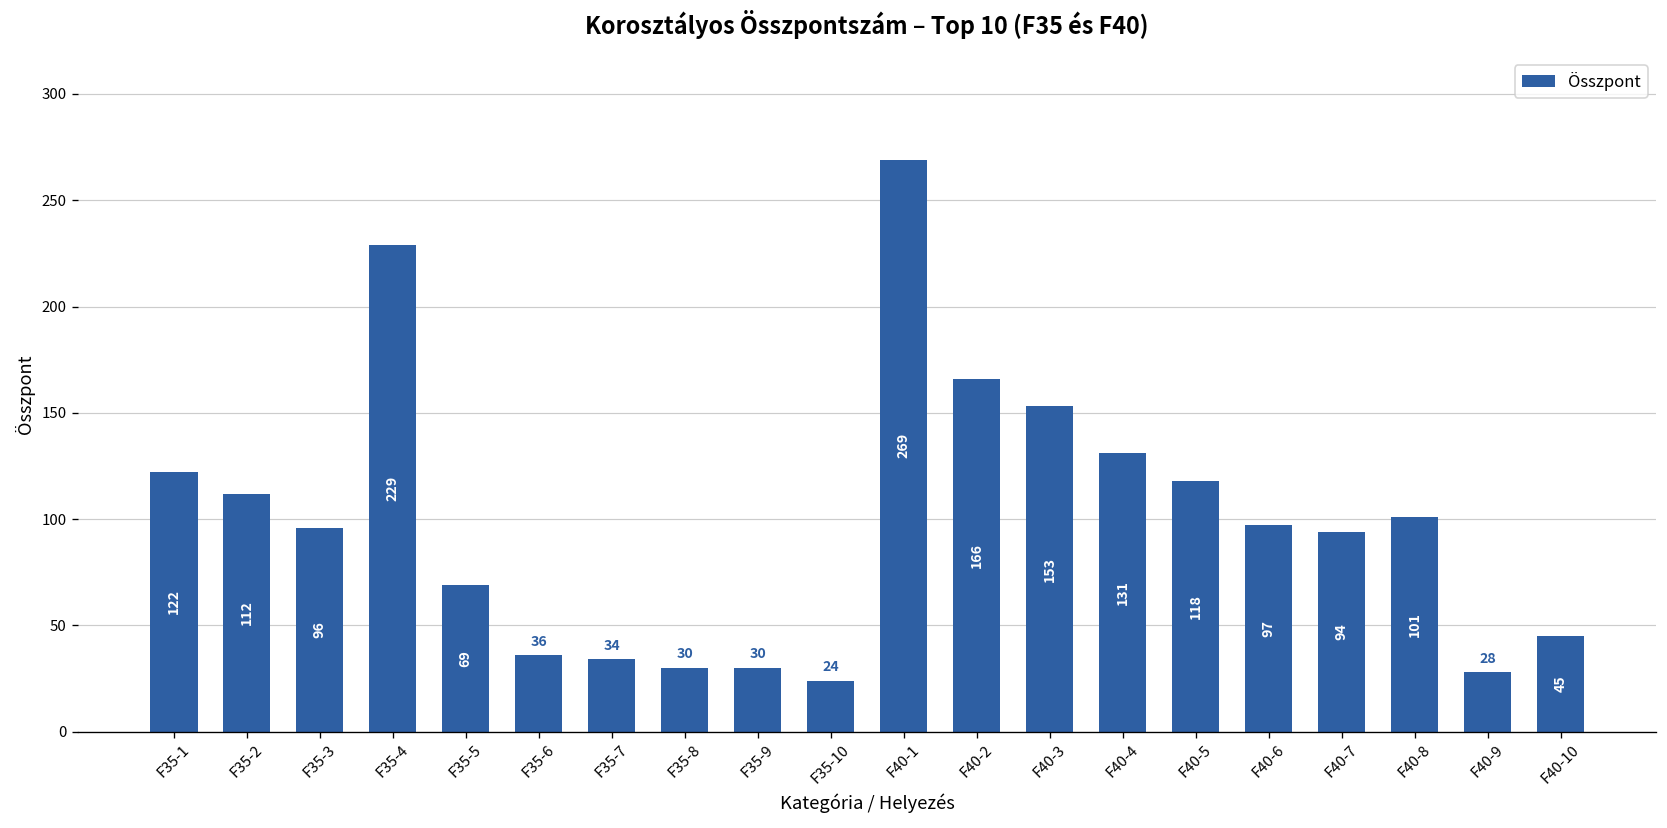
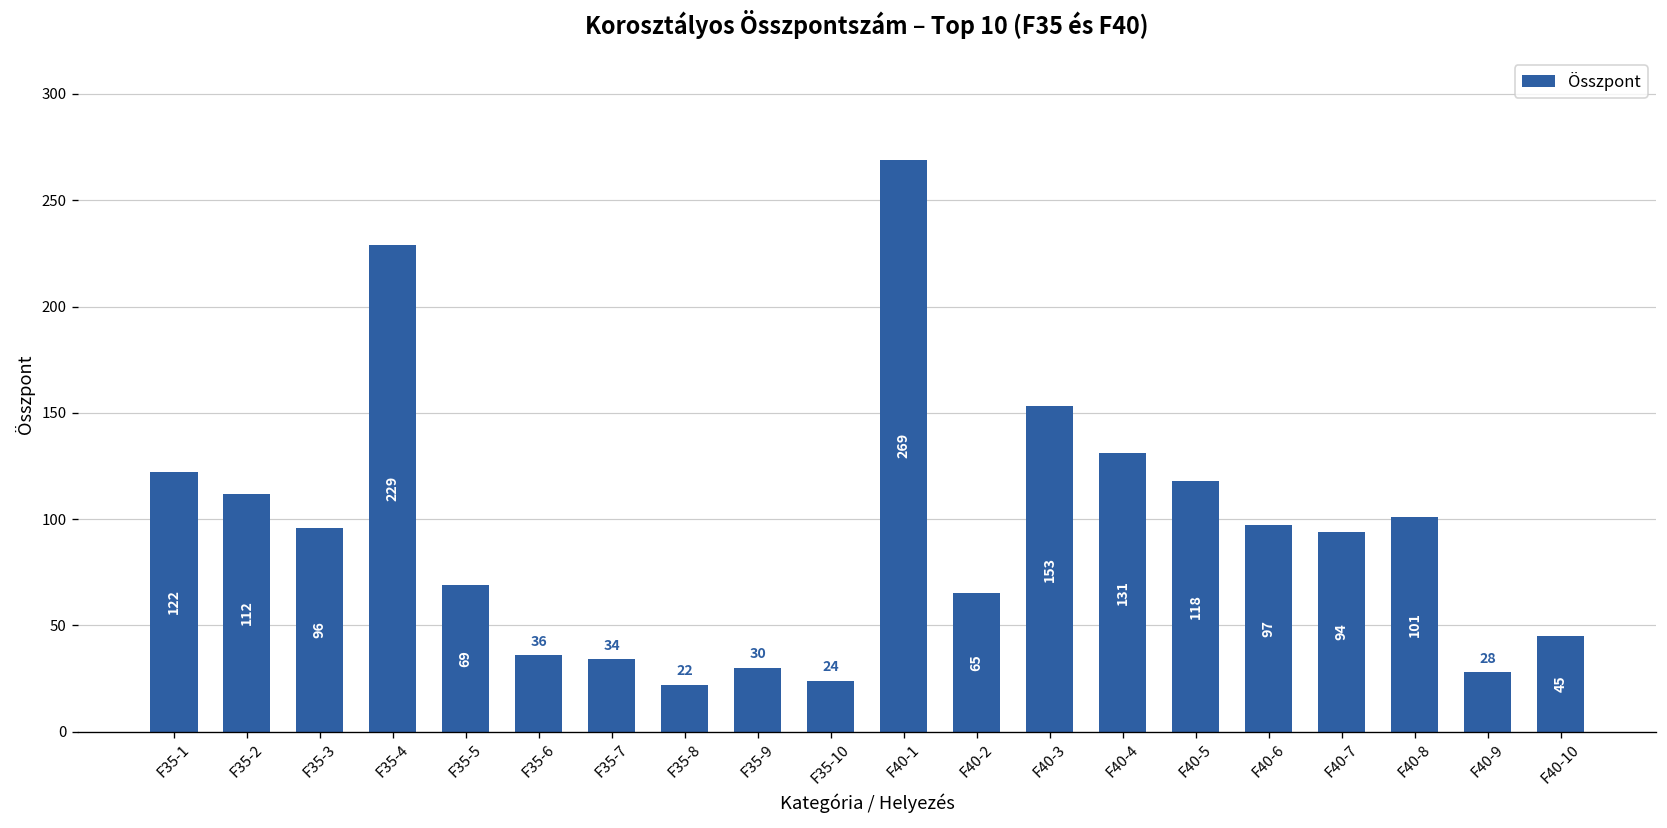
  {
    "F35-1": 122,
    "F35-2": 112,
    "F35-3": 96,
    "F35-4": 229,
    "F35-5": 69,
    "F35-6": 36,
    "F35-7": 34,
-   "F35-8": 30,
+   "F35-8": 22,
    "F35-9": 30,
    "F35-10": 24,
    "F40-1": 269,
-   "F40-2": 166,
+   "F40-2": 65,
    "F40-3": 153,
    "F40-4": 131,
    "F40-5": 118,
    "F40-6": 97,
    "F40-7": 94,
    "F40-8": 101,
    "F40-9": 28,
    "F40-10": 45
  }
